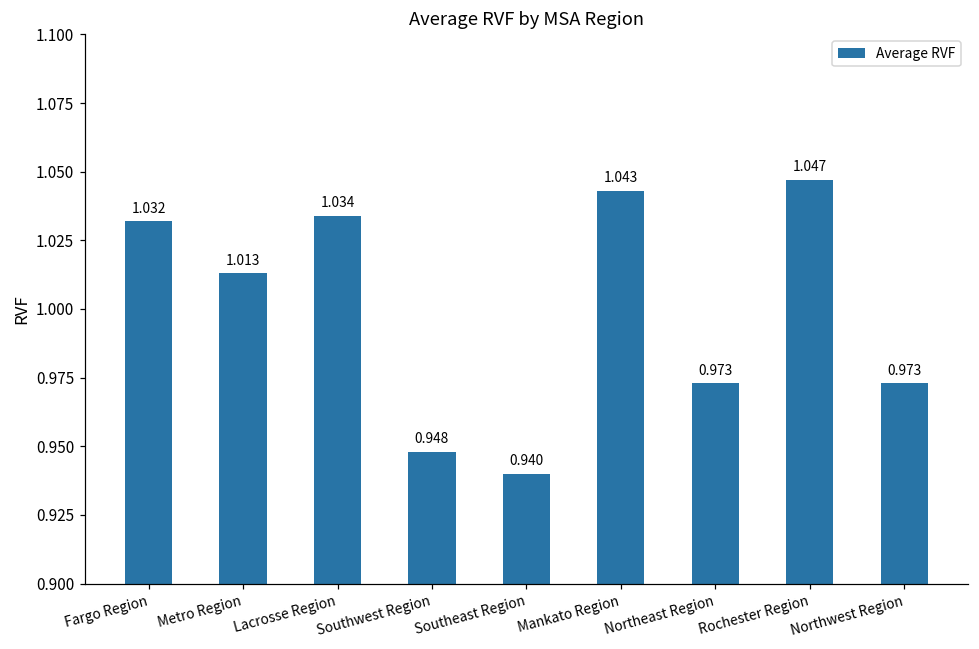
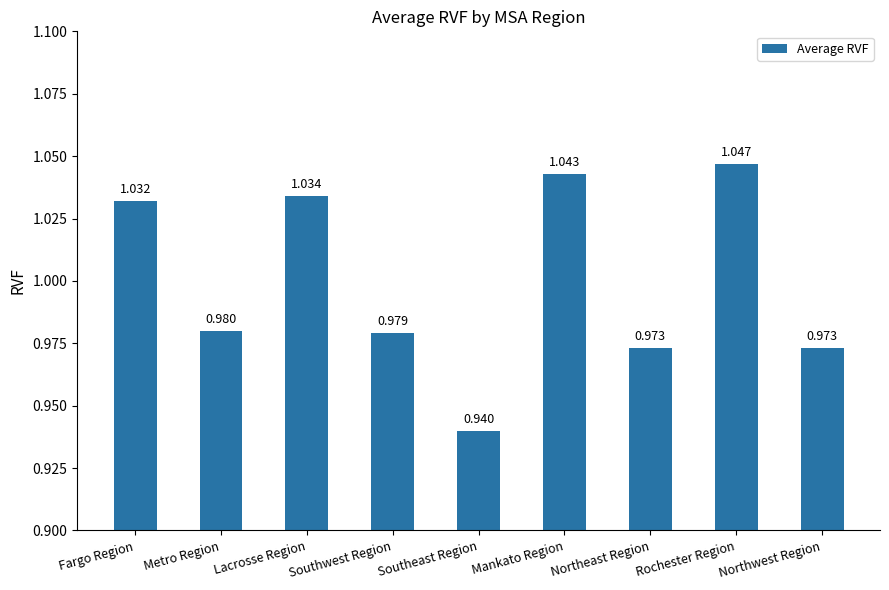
  {
    "Fargo Region": 1.032,
-   "Metro Region": 1.013,
+   "Metro Region": 0.980,
    "Lacrosse Region": 1.034,
-   "Southwest Region": 0.948,
+   "Southwest Region": 0.979,
    "Southeast Region": 0.940,
    "Mankato Region": 1.043,
    "Northeast Region": 0.973,
    "Rochester Region": 1.047,
    "Northwest Region": 0.973
  }
